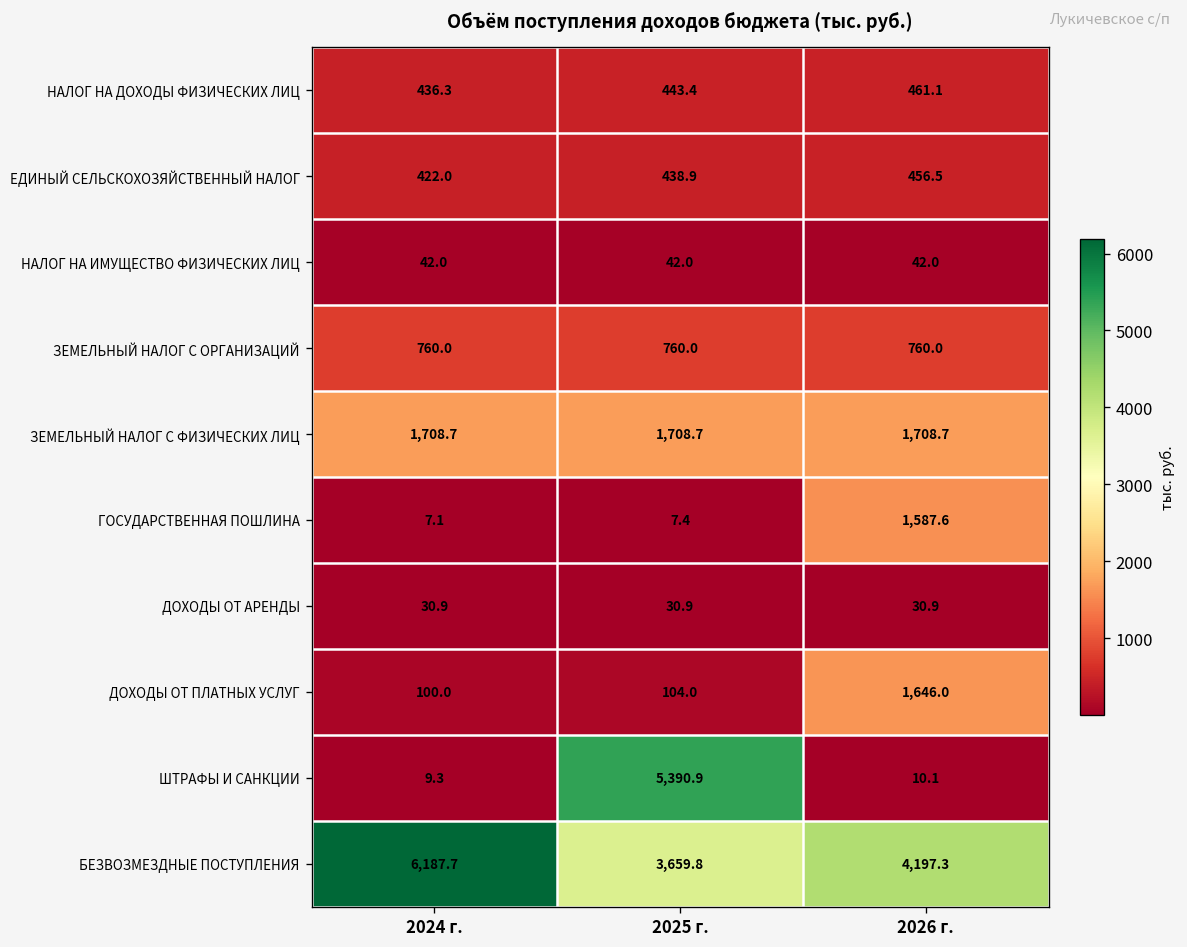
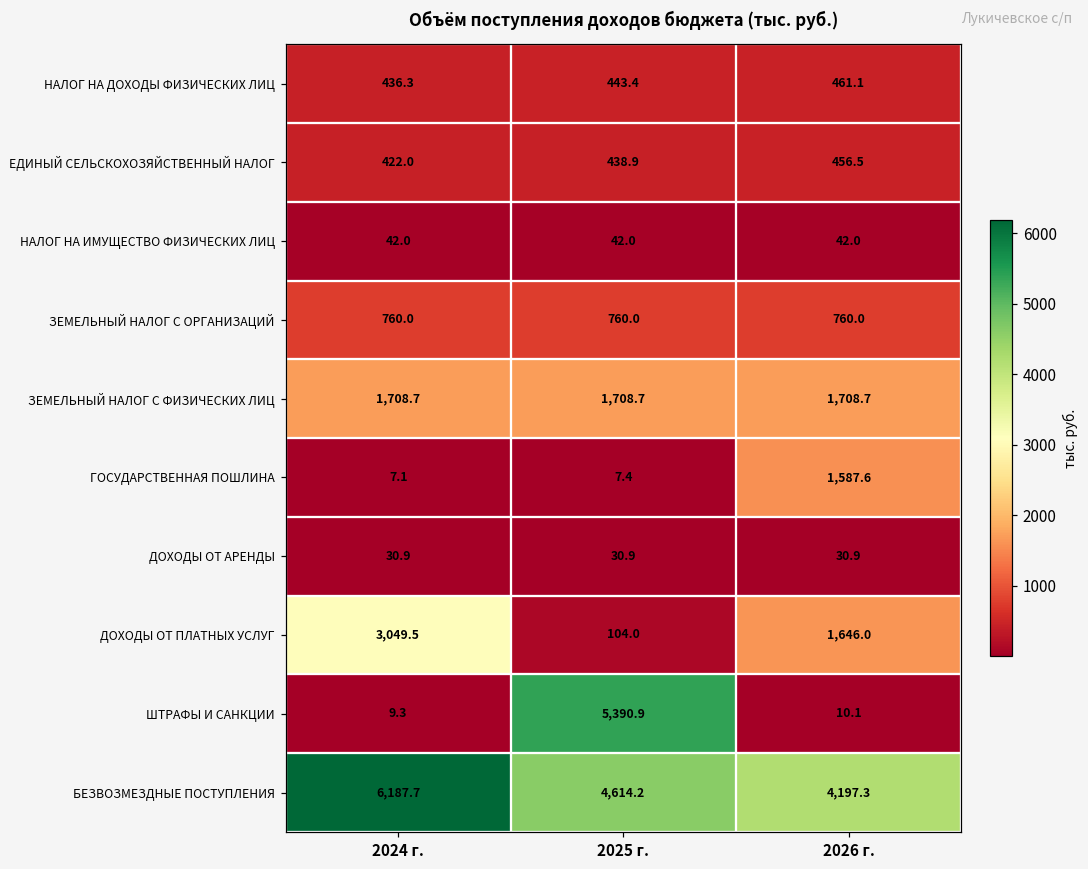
  {
    "НАЛОГ НА ДОХОДЫ ФИЗИЧЕСКИХ ЛИЦ": {
      "2024 г.": "436.3",
      "2025 г.": "443.4",
      "2026 г.": "461.1"
    },
    "ЕДИНЫЙ СЕЛЬСКОХОЗЯЙСТВЕННЫЙ НАЛОГ": {
      "2024 г.": "422.0",
      "2025 г.": "438.9",
      "2026 г.": "456.5"
    },
    "НАЛОГ НА ИМУЩЕСТВО ФИЗИЧЕСКИХ ЛИЦ": {
      "2024 г.": "42.0",
      "2025 г.": "42.0",
      "2026 г.": "42.0"
    },
    "ЗЕМЕЛЬНЫЙ НАЛОГ С ОРГАНИЗАЦИЙ": {
      "2024 г.": "760.0",
      "2025 г.": "760.0",
      "2026 г.": "760.0"
    },
    "ЗЕМЕЛЬНЫЙ НАЛОГ С ФИЗИЧЕСКИХ ЛИЦ": {
      "2024 г.": "1,708.7",
      "2025 г.": "1,708.7",
      "2026 г.": "1,708.7"
    },
    "ГОСУДАРСТВЕННАЯ ПОШЛИНА": {
      "2024 г.": "7.1",
      "2025 г.": "7.4",
      "2026 г.": "1,587.6"
    },
    "ДОХОДЫ ОТ АРЕНДЫ": {
      "2024 г.": "30.9",
      "2025 г.": "30.9",
      "2026 г.": "30.9"
    },
    "ДОХОДЫ ОТ ПЛАТНЫХ УСЛУГ": {
-     "2024 г.": "100.0",
+     "2024 г.": "3,049.5",
      "2025 г.": "104.0",
      "2026 г.": "1,646.0"
    },
    "ШТРАФЫ И САНКЦИИ": {
      "2024 г.": "9.3",
      "2025 г.": "5,390.9",
      "2026 г.": "10.1"
    },
    "БЕЗВОЗМЕЗДНЫЕ ПОСТУПЛЕНИЯ": {
      "2024 г.": "6,187.7",
-     "2025 г.": "3,659.8",
+     "2025 г.": "4,614.2",
      "2026 г.": "4,197.3"
    }
  }
